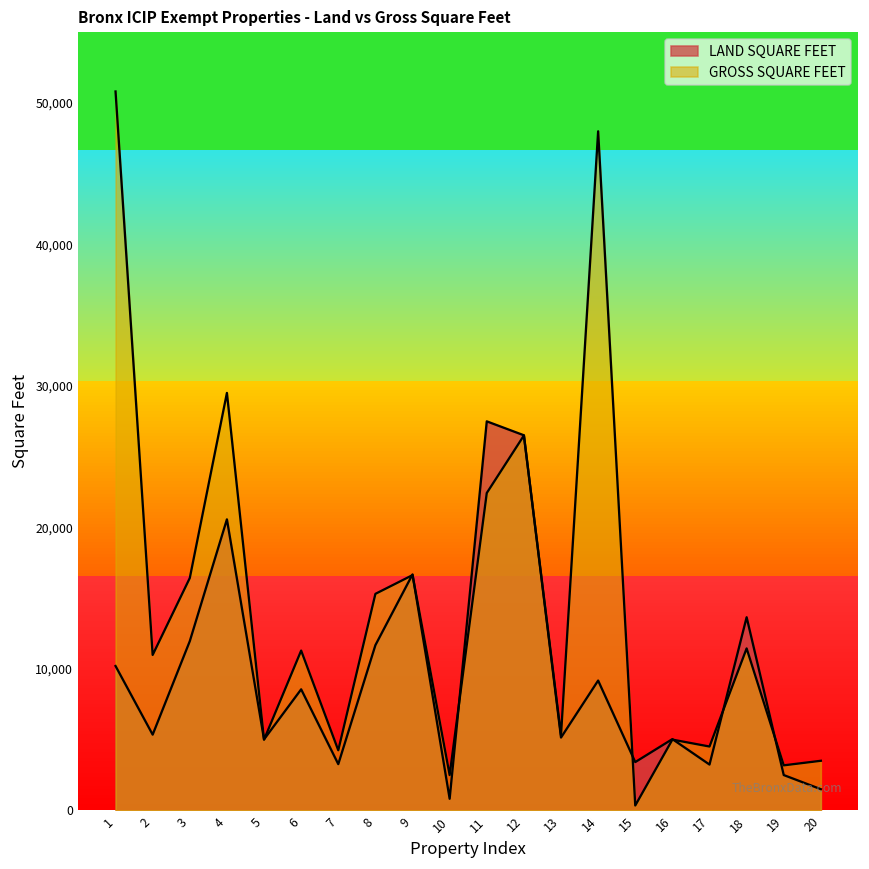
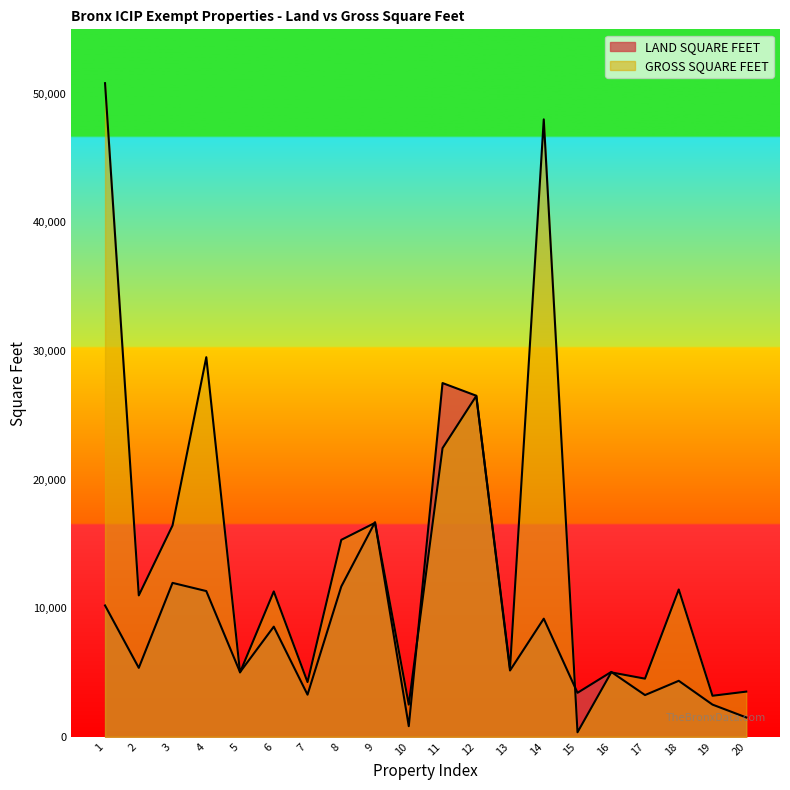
  {
    "LAND SQUARE FEET": {
      "1": "10,200",
      "2": "5,400",
      "3": "12,000",
-     "4": "20,600",
+     "4": "11,300",
      "6": "8,600",
      "7": "3,300",
      "8": "11,700",
      "10": "800",
      "11": "27,500",
      "14": "9,200",
      "15": "3,400",
      "17": "3,200",
-     "18": "13,700",
+     "18": "4,400",
      "19": "2,500",
      "20": "1,500"
    },
    "GROSS SQUARE FEET": {
      "1": "50,800",
      "2": "11,000",
      "3": "16,400",
      "4": "29,500",
      "6": "11,300",
      "7": "4,300",
      "8": "15,300",
      "10": "2,500",
      "11": "22,400",
      "14": "48,000",
      "15": "300",
      "17": "4,500",
      "18": "11,500",
      "19": "3,200",
      "20": "3,500"
    }
  }
